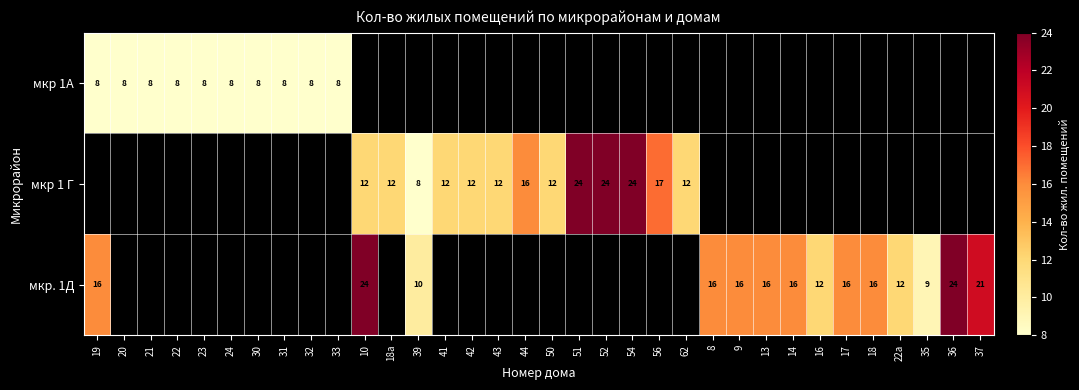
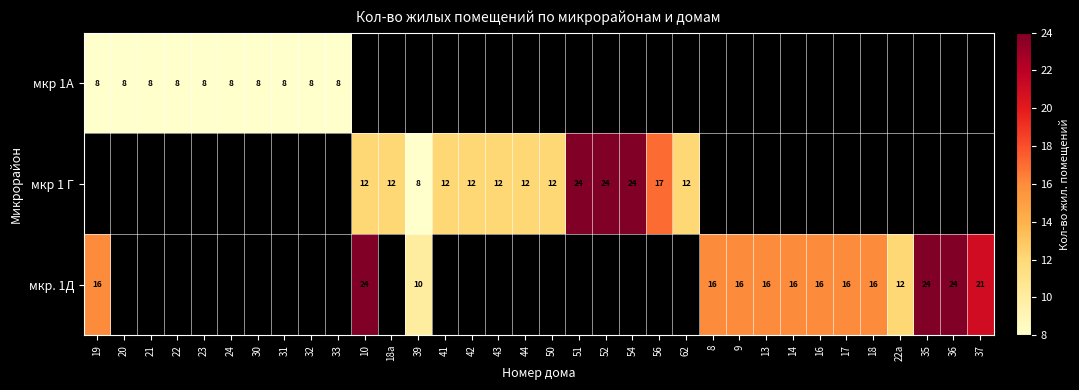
  {
    "мкр 1А": {
      "19": 8,
      "20": 8,
      "21": 8,
      "22": 8,
      "23": 8,
      "24": 8,
      "30": 8,
      "31": 8,
      "32": 8,
      "33": 8
    },
    "мкр 1 Г": {
      "10": 12,
      "18а": 12,
      "39": 8,
      "41": 12,
      "42": 12,
      "43": 12,
-     "44": 16,
+     "44": 12,
      "50": 12,
      "51": 24,
      "52": 24,
      "54": 24,
      "56": 17,
      "62": 12
    },
    "мкр. 1Д": {
      "19": 16,
      "10": 24,
      "39": 10,
      "8": 16,
      "9": 16,
      "13": 16,
      "14": 16,
-     "16": 12,
+     "16": 16,
      "17": 16,
      "18": 16,
      "22а": 12,
-     "35": 9,
+     "35": 24,
      "36": 24,
      "37": 21
    }
  }
